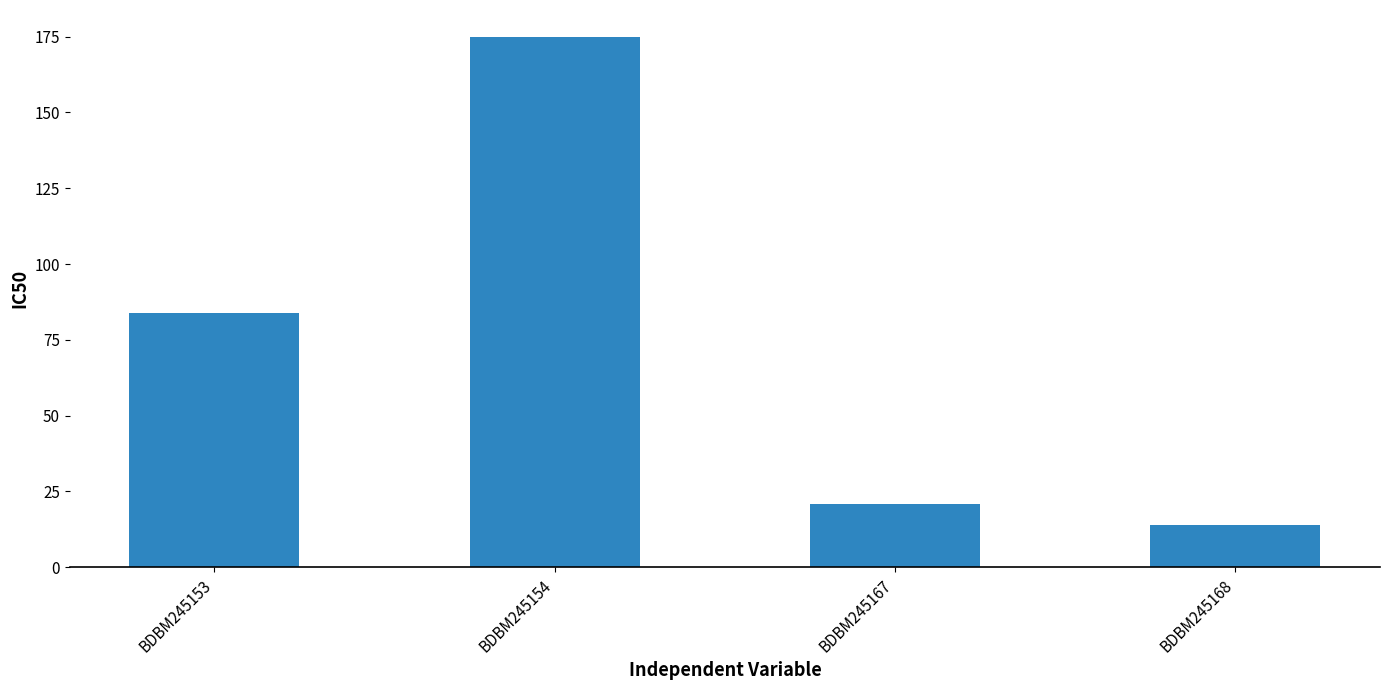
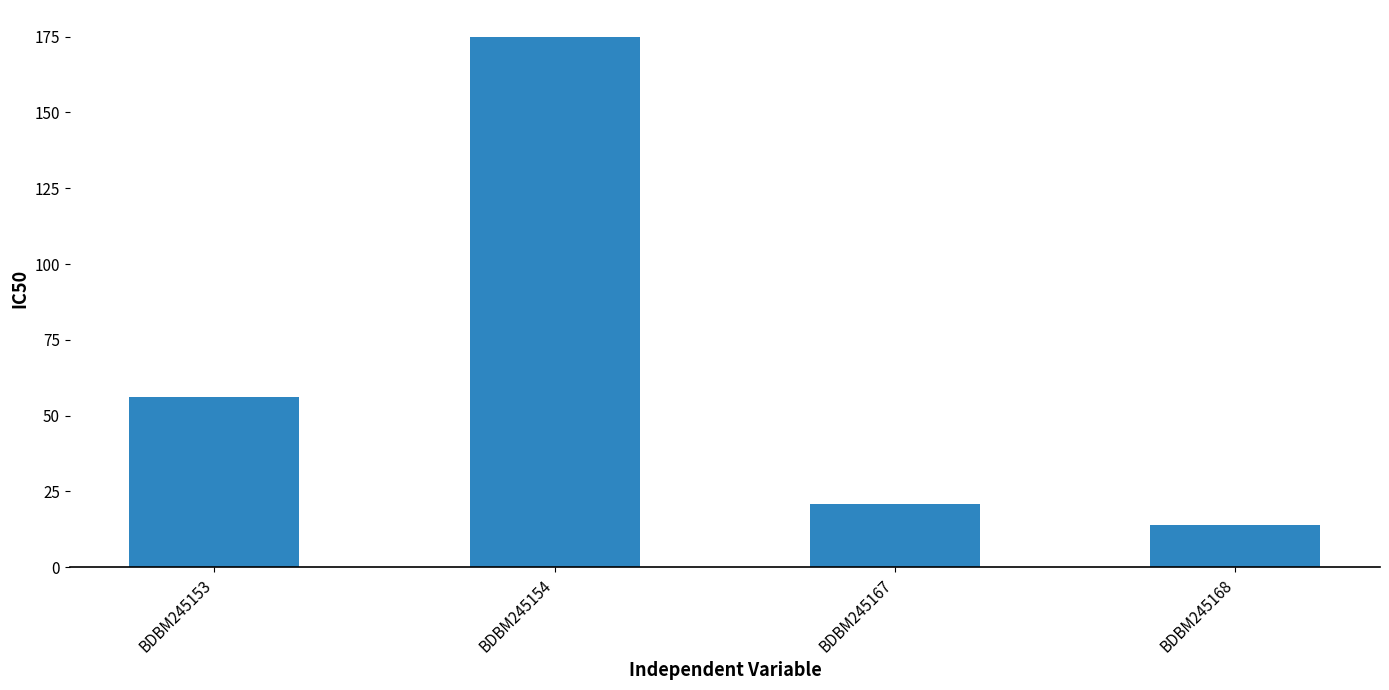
  {
-   "BDBM245153": 84,
+   "BDBM245153": 56,
    "BDBM245154": 175,
    "BDBM245167": 21,
    "BDBM245168": 14
  }
